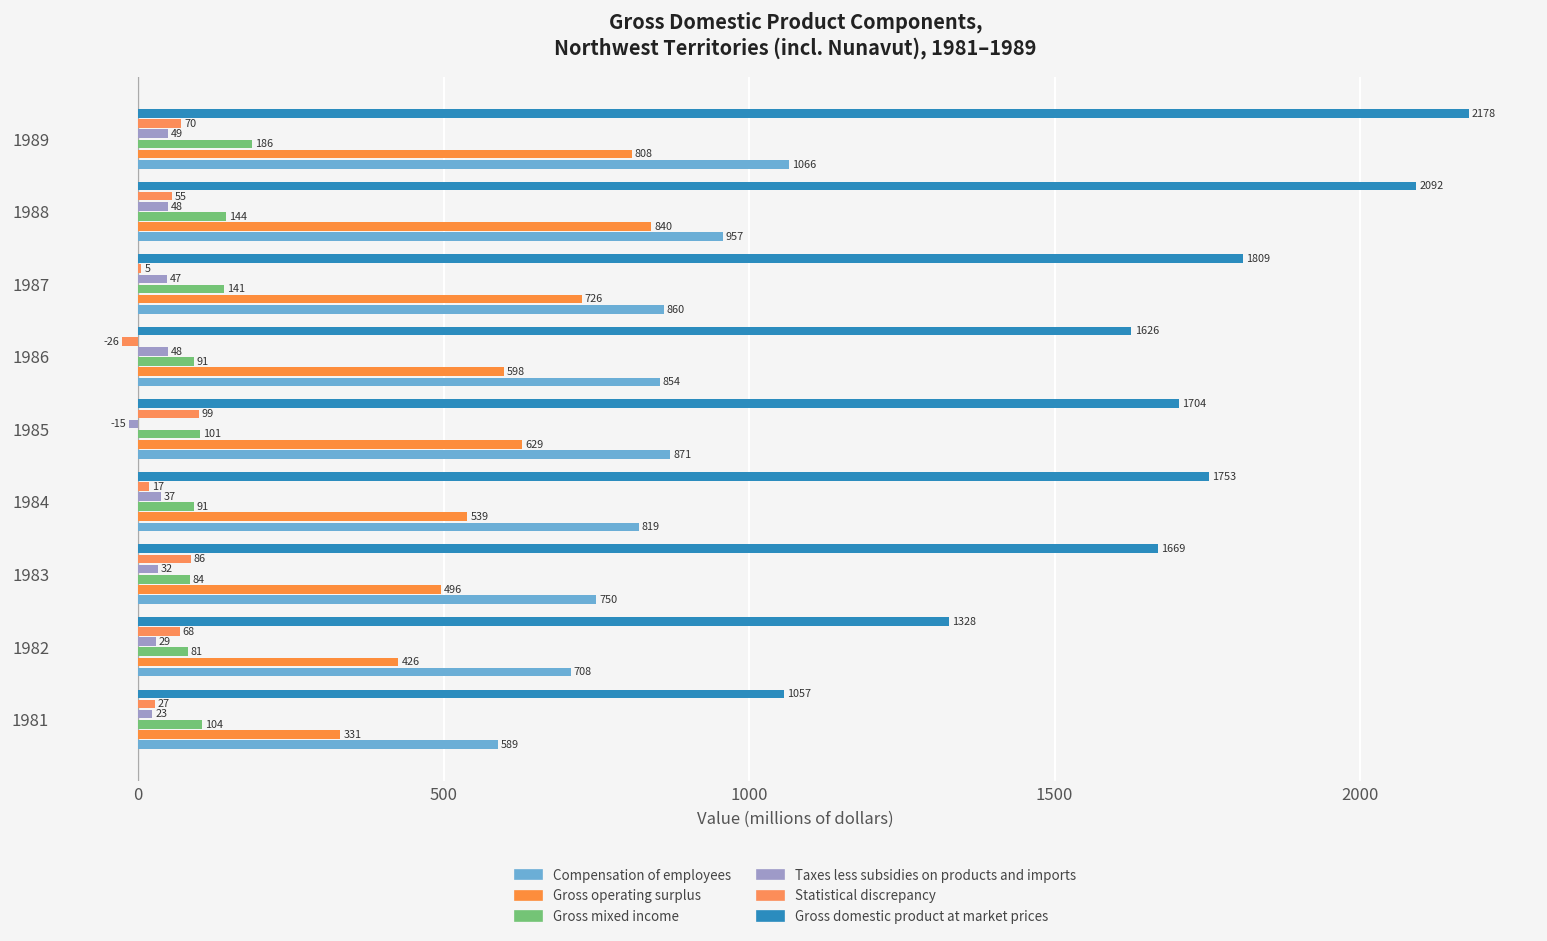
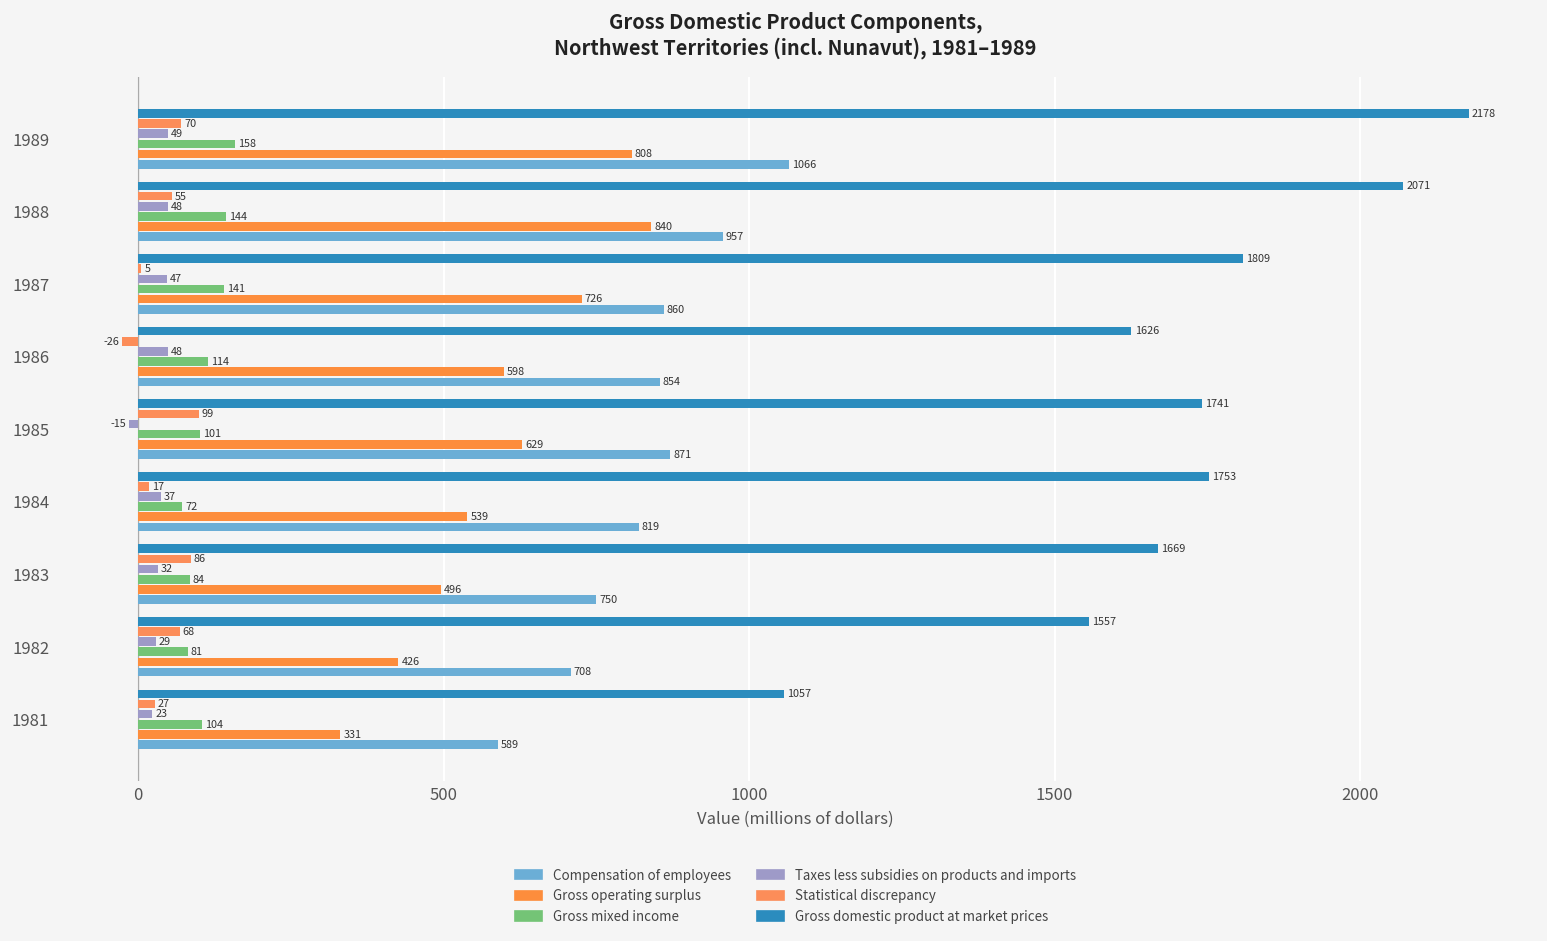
  {
    "Gross mixed income": {
-     "1989": 186,
+     "1989": 158,
      "1988": 144,
      "1987": 141,
-     "1986": 91,
+     "1986": 114,
      "1985": 101,
-     "1984": 91,
+     "1984": 72,
      "1983": 84,
      "1982": 81,
      "1981": 104
    },
    "Gross domestic product at market prices": {
      "1989": 2178,
-     "1988": 2092,
+     "1988": 2071,
      "1987": 1809,
      "1986": 1626,
-     "1985": 1704,
+     "1985": 1741,
      "1984": 1753,
      "1983": 1669,
-     "1982": 1328,
+     "1982": 1557,
      "1981": 1057
    }
  }
